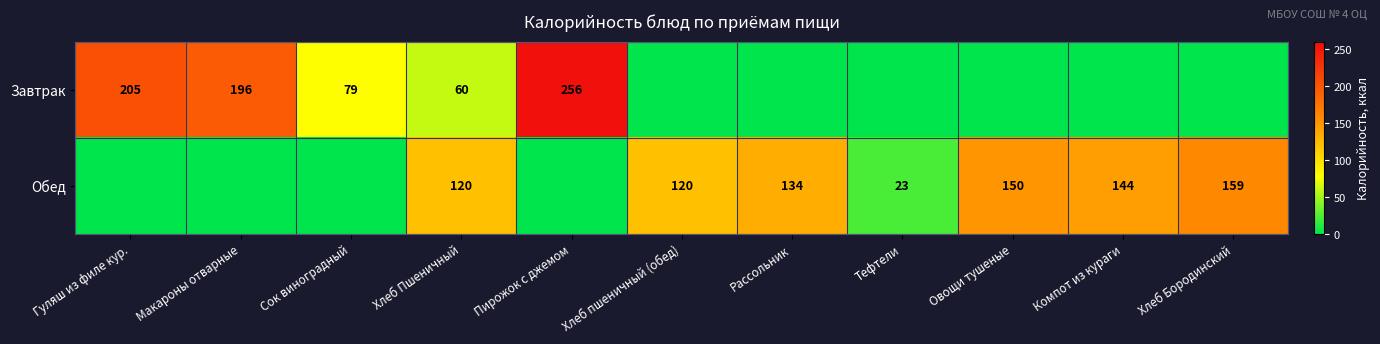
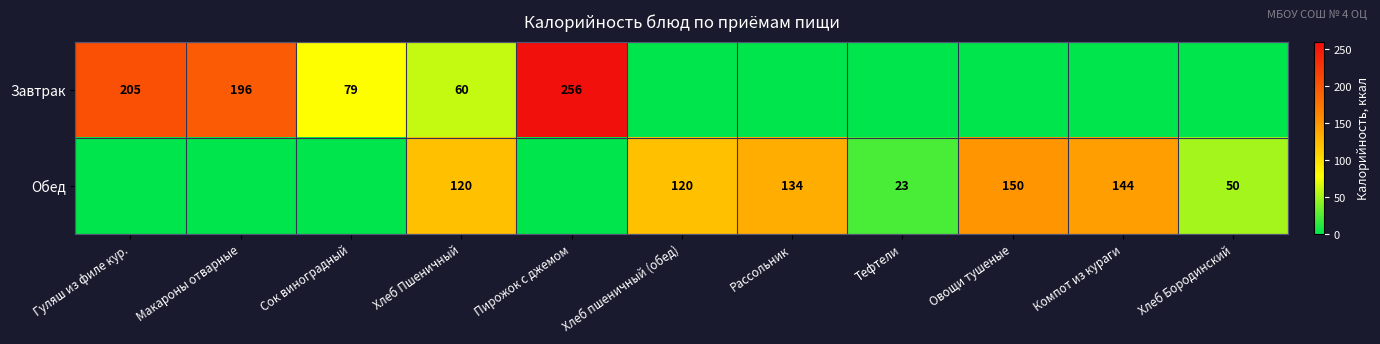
  {
    "Завтрак": {
      "Гуляш из филе кур.": 205,
      "Макароны отварные": 196,
      "Сок виноградный": 79,
      "Хлеб Пшеничный": 60,
      "Пирожок с джемом": 256
    },
    "Обед": {
      "Хлеб Пшеничный": 120,
      "Хлеб пшеничный (обед)": 120,
      "Рассольник": 134,
      "Тефтели": 23,
      "Овощи тушеные": 150,
      "Компот из кураги": 144,
-     "Хлеб Бородинский": 159
+     "Хлеб Бородинский": 50
    }
  }
